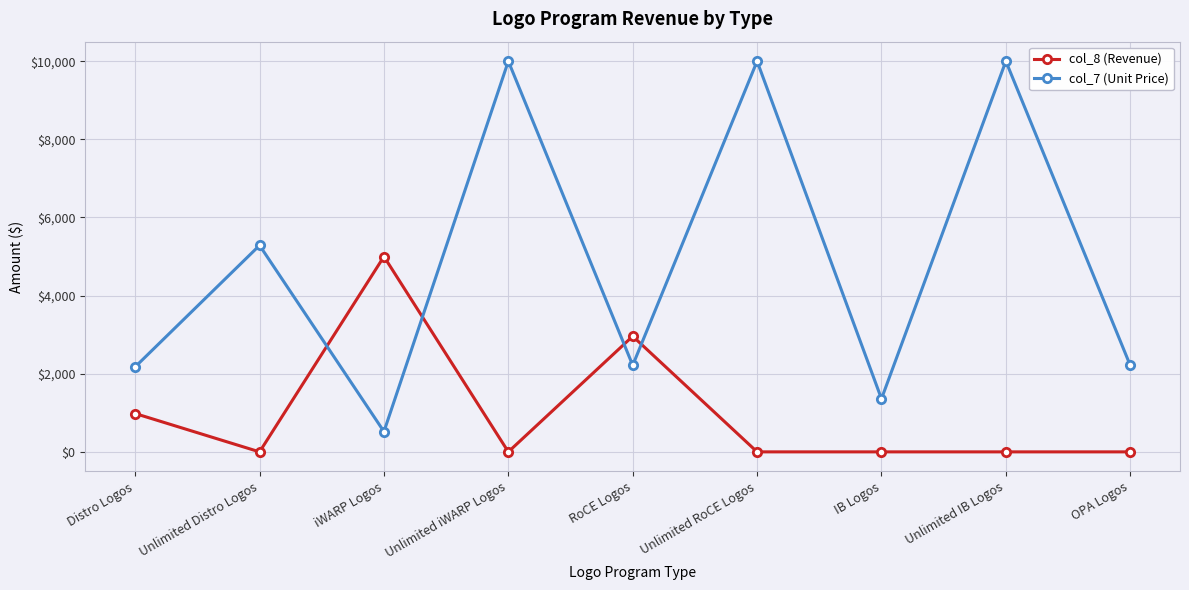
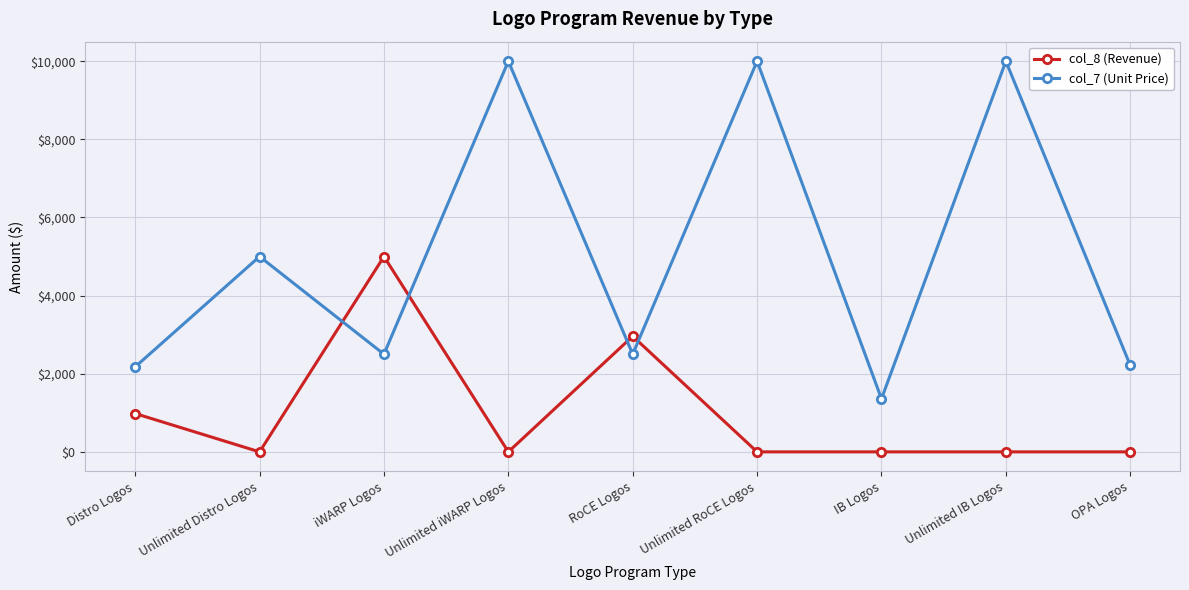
  {
    "col_8 (Revenue)": {
      "Distro Logos": "$1,000",
      "Unlimited Distro Logos": "$0",
      "iWARP Logos": "$5,000",
      "Unlimited iWARP Logos": "$0",
      "RoCE Logos": "$3,000",
      "Unlimited RoCE Logos": "$0",
      "IB Logos": "$0",
      "Unlimited IB Logos": "$0",
      "OPA Logos": "$0"
    },
    "col_7 (Unit Price)": {
      "Distro Logos": "$2,200",
-     "Unlimited Distro Logos": "$5,300",
-     "iWARP Logos": "$500",
+     "Unlimited Distro Logos": "$5,000",
+     "iWARP Logos": "$2,500",
      "Unlimited iWARP Logos": "$10,000",
-     "RoCE Logos": "$2,200",
+     "RoCE Logos": "$2,500",
      "Unlimited RoCE Logos": "$10,000",
      "IB Logos": "$1,400",
      "Unlimited IB Logos": "$10,000",
      "OPA Logos": "$2,200"
    }
  }
